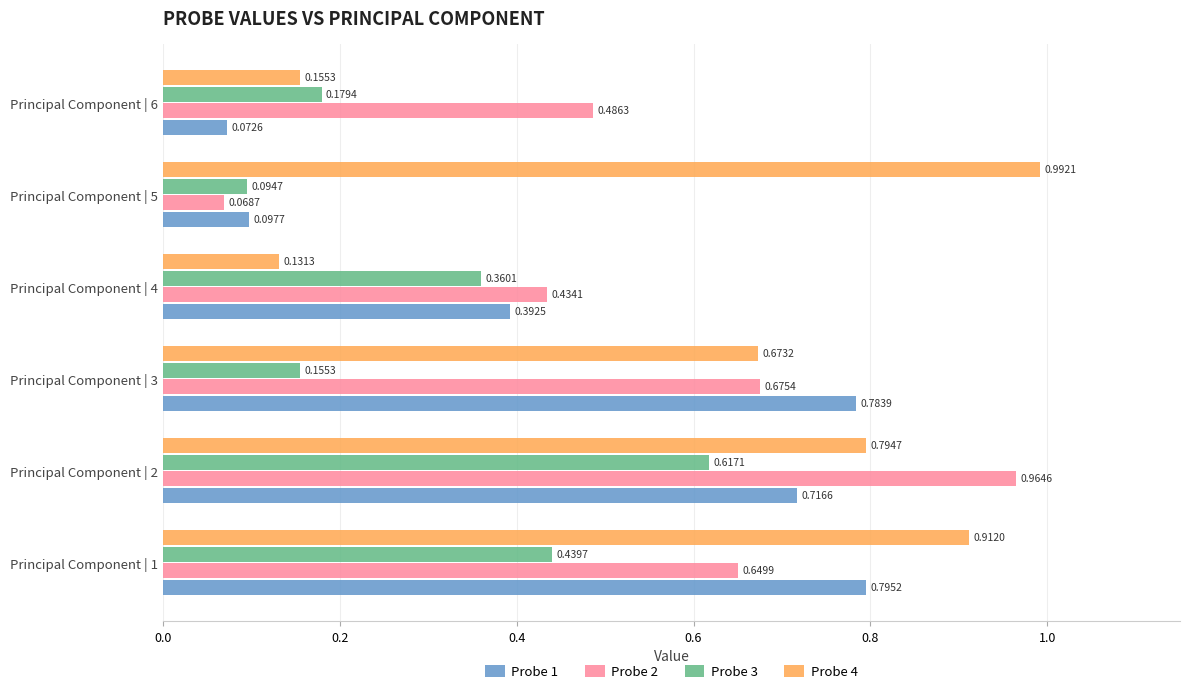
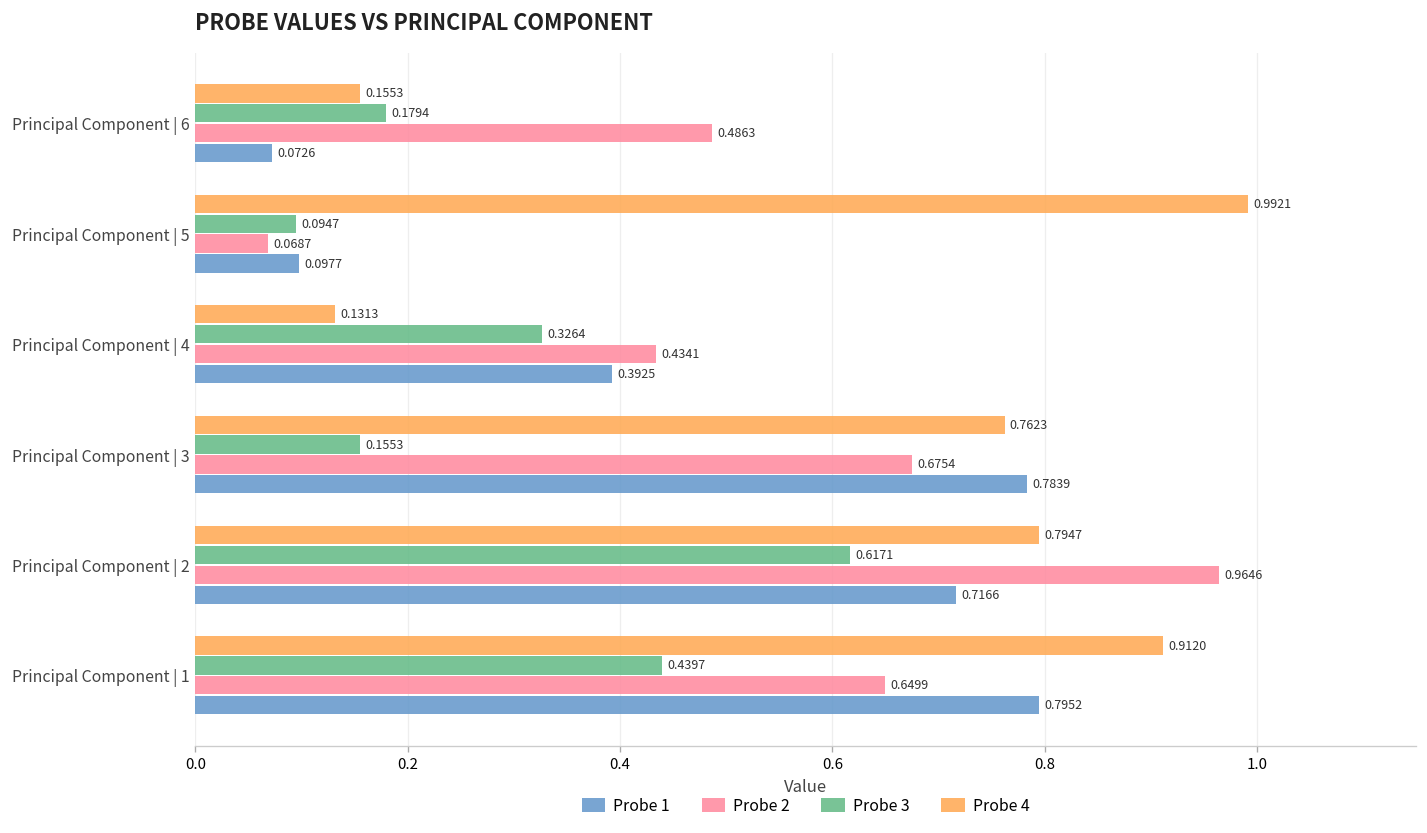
  {
    "Probe 1": {
      "Principal Component | 6": 0.0726,
      "Principal Component | 5": 0.0977,
      "Principal Component | 4": 0.3925,
      "Principal Component | 3": 0.7839,
      "Principal Component | 2": 0.7166,
      "Principal Component | 1": 0.7952
    },
    "Probe 2": {
      "Principal Component | 6": 0.4863,
      "Principal Component | 5": 0.0687,
      "Principal Component | 4": 0.4341,
      "Principal Component | 3": 0.6754,
      "Principal Component | 2": 0.9646,
      "Principal Component | 1": 0.6499
    },
    "Probe 3": {
      "Principal Component | 6": 0.1794,
      "Principal Component | 5": 0.0947,
-     "Principal Component | 4": 0.3601,
+     "Principal Component | 4": 0.3264,
      "Principal Component | 3": 0.1553,
      "Principal Component | 2": 0.6171,
      "Principal Component | 1": 0.4397
    },
    "Probe 4": {
      "Principal Component | 6": 0.1553,
      "Principal Component | 5": 0.9921,
      "Principal Component | 4": 0.1313,
-     "Principal Component | 3": 0.6732,
+     "Principal Component | 3": 0.7623,
      "Principal Component | 2": 0.7947,
      "Principal Component | 1": 0.9120
    }
  }
